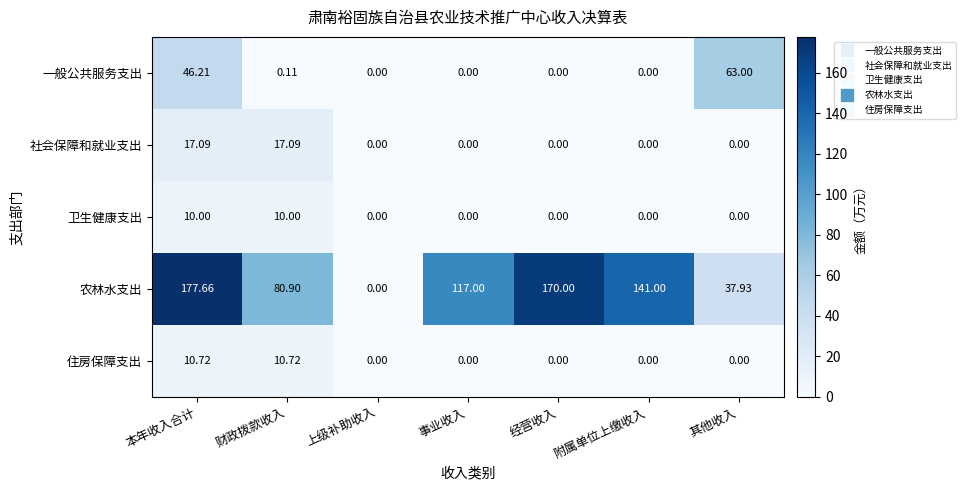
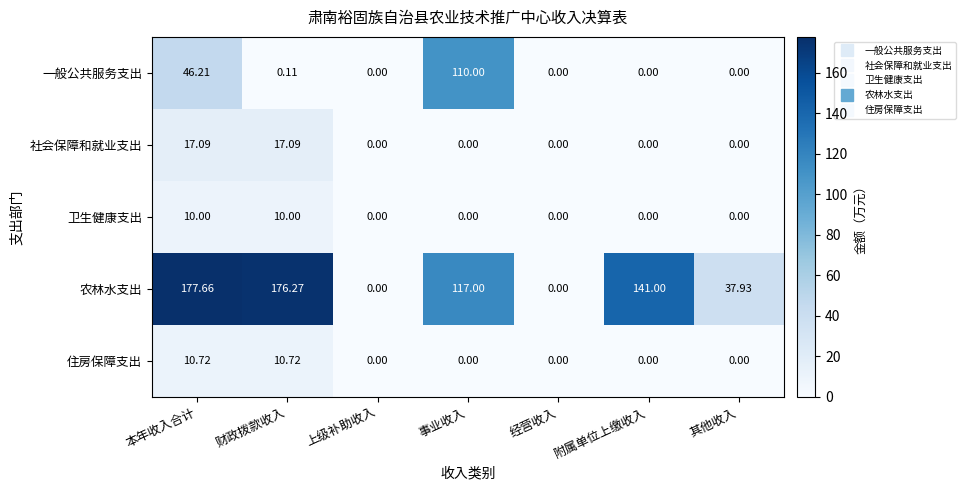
  {
    "一般公共服务支出": {
      "本年收入合计": 46.21,
      "财政拨款收入": 0.11,
      "上级补助收入": 0.00,
-     "事业收入": 0.00,
+     "事业收入": 110.00,
      "经营收入": 0.00,
      "附属单位上缴收入": 0.00,
-     "其他收入": 63.00
+     "其他收入": 0.00
    },
    "社会保障和就业支出": {
      "本年收入合计": 17.09,
      "财政拨款收入": 17.09,
      "上级补助收入": 0.00,
      "事业收入": 0.00,
      "经营收入": 0.00,
      "附属单位上缴收入": 0.00,
      "其他收入": 0.00
    },
    "卫生健康支出": {
      "本年收入合计": 10.00,
      "财政拨款收入": 10.00,
      "上级补助收入": 0.00,
      "事业收入": 0.00,
      "经营收入": 0.00,
      "附属单位上缴收入": 0.00,
      "其他收入": 0.00
    },
    "农林水支出": {
      "本年收入合计": 177.66,
-     "财政拨款收入": 80.90,
+     "财政拨款收入": 176.27,
      "上级补助收入": 0.00,
      "事业收入": 117.00,
-     "经营收入": 170.00,
+     "经营收入": 0.00,
      "附属单位上缴收入": 141.00,
      "其他收入": 37.93
    },
    "住房保障支出": {
      "本年收入合计": 10.72,
      "财政拨款收入": 10.72,
      "上级补助收入": 0.00,
      "事业收入": 0.00,
      "经营收入": 0.00,
      "附属单位上缴收入": 0.00,
      "其他收入": 0.00
    }
  }
